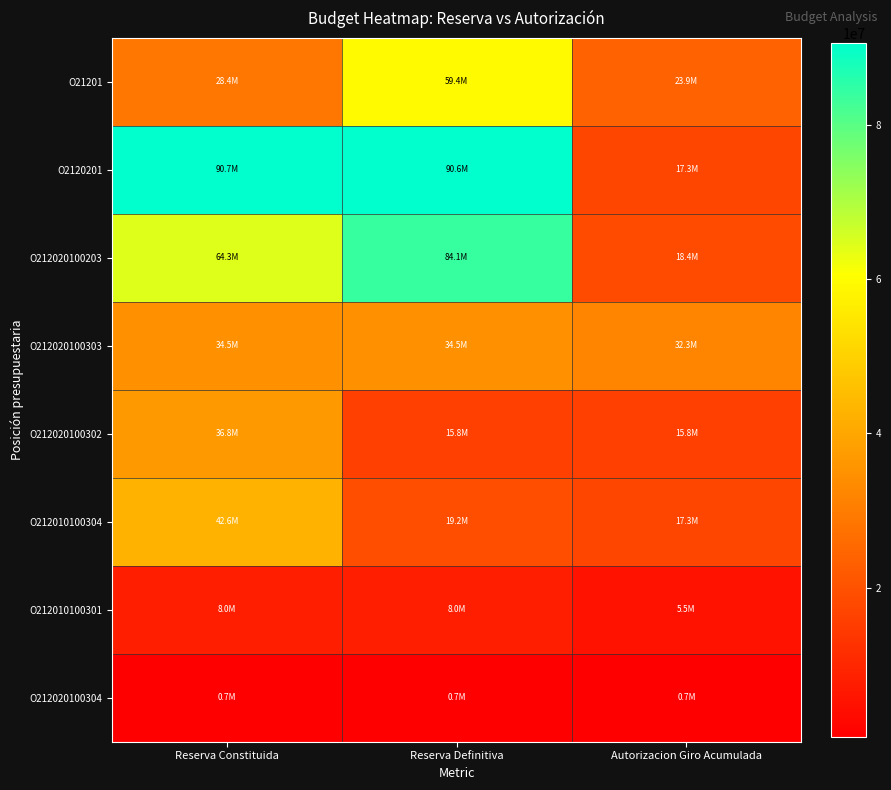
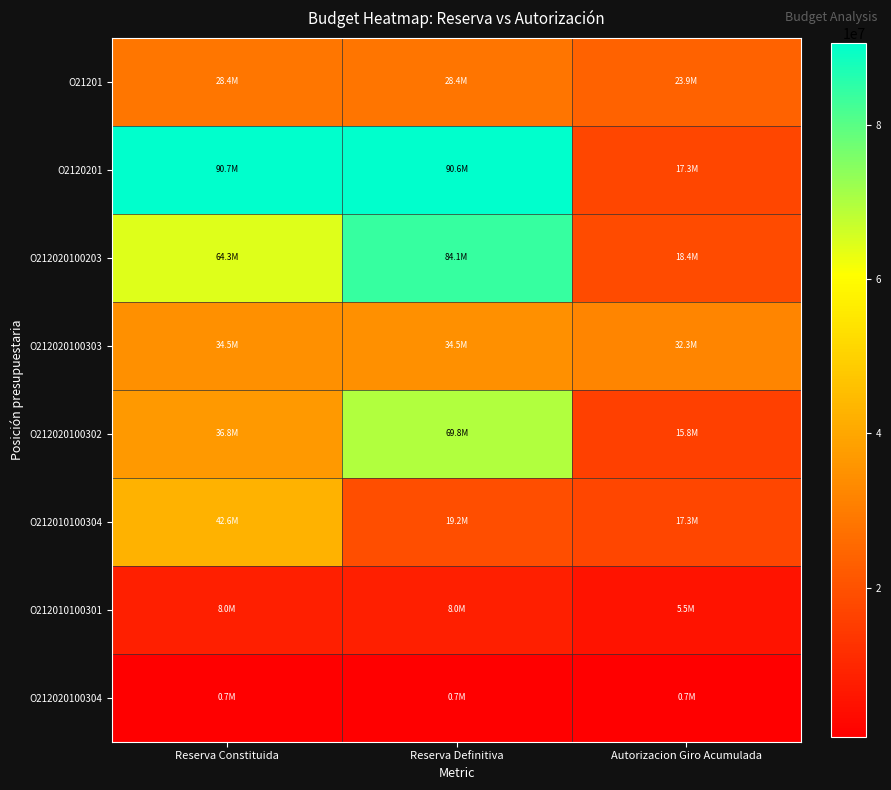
  {
    "O21201": {
      "Reserva Constituida": "28.4M",
-     "Reserva Definitiva": "59.4M",
+     "Reserva Definitiva": "28.4M",
      "Autorizacion Giro Acumulada": "23.9M"
    },
    "O2120201": {
      "Reserva Constituida": "90.7M",
      "Reserva Definitiva": "90.6M",
      "Autorizacion Giro Acumulada": "17.3M"
    },
    "O212020100203": {
      "Reserva Constituida": "64.3M",
      "Reserva Definitiva": "84.1M",
      "Autorizacion Giro Acumulada": "18.4M"
    },
    "O212020100303": {
      "Reserva Constituida": "34.5M",
      "Reserva Definitiva": "34.5M",
      "Autorizacion Giro Acumulada": "32.3M"
    },
    "O212020100302": {
      "Reserva Constituida": "36.8M",
-     "Reserva Definitiva": "15.8M",
+     "Reserva Definitiva": "69.8M",
      "Autorizacion Giro Acumulada": "15.8M"
    },
    "O212010100304": {
      "Reserva Constituida": "42.6M",
      "Reserva Definitiva": "19.2M",
      "Autorizacion Giro Acumulada": "17.3M"
    },
    "O212010100301": {
      "Reserva Constituida": "8.0M",
      "Reserva Definitiva": "8.0M",
      "Autorizacion Giro Acumulada": "5.5M"
    },
    "O212020100304": {
      "Reserva Constituida": "0.7M",
      "Reserva Definitiva": "0.7M",
      "Autorizacion Giro Acumulada": "0.7M"
    }
  }
